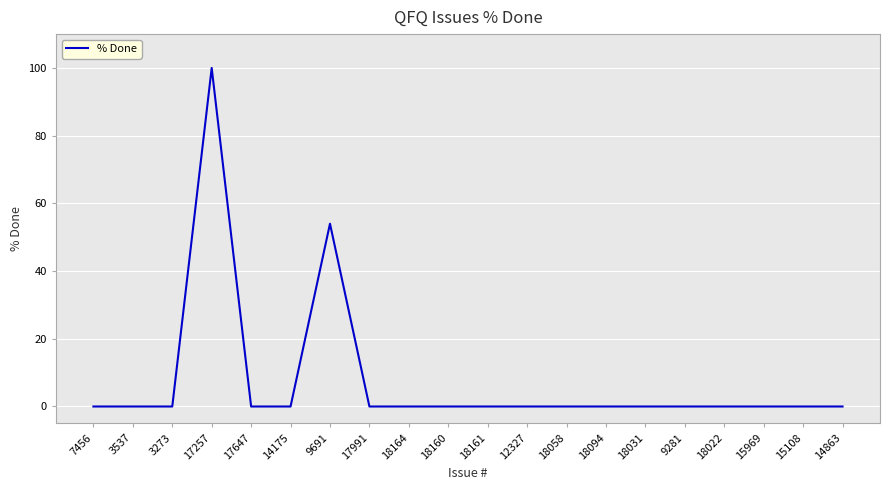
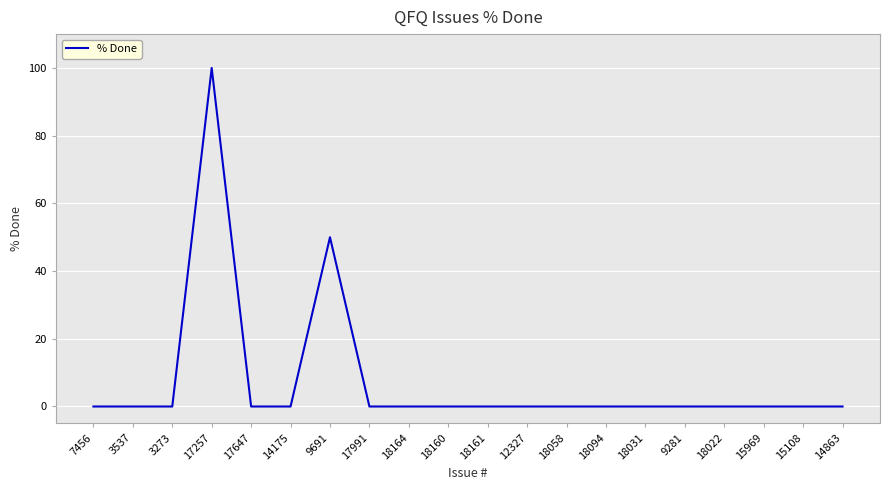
  {
    "7456": 0,
    "3537": 0,
    "3273": 0,
    "17257": 100,
    "17647": 0,
    "14175": 0,
-   "9691": 54,
+   "9691": 50,
    "17991": 0,
    "18164": 0,
    "18160": 0,
    "18161": 0,
    "12327": 0,
    "18058": 0,
    "18094": 0,
    "18031": 0,
    "9281": 0,
    "18022": 0,
    "15969": 0,
    "15108": 0,
    "14863": 0
  }
